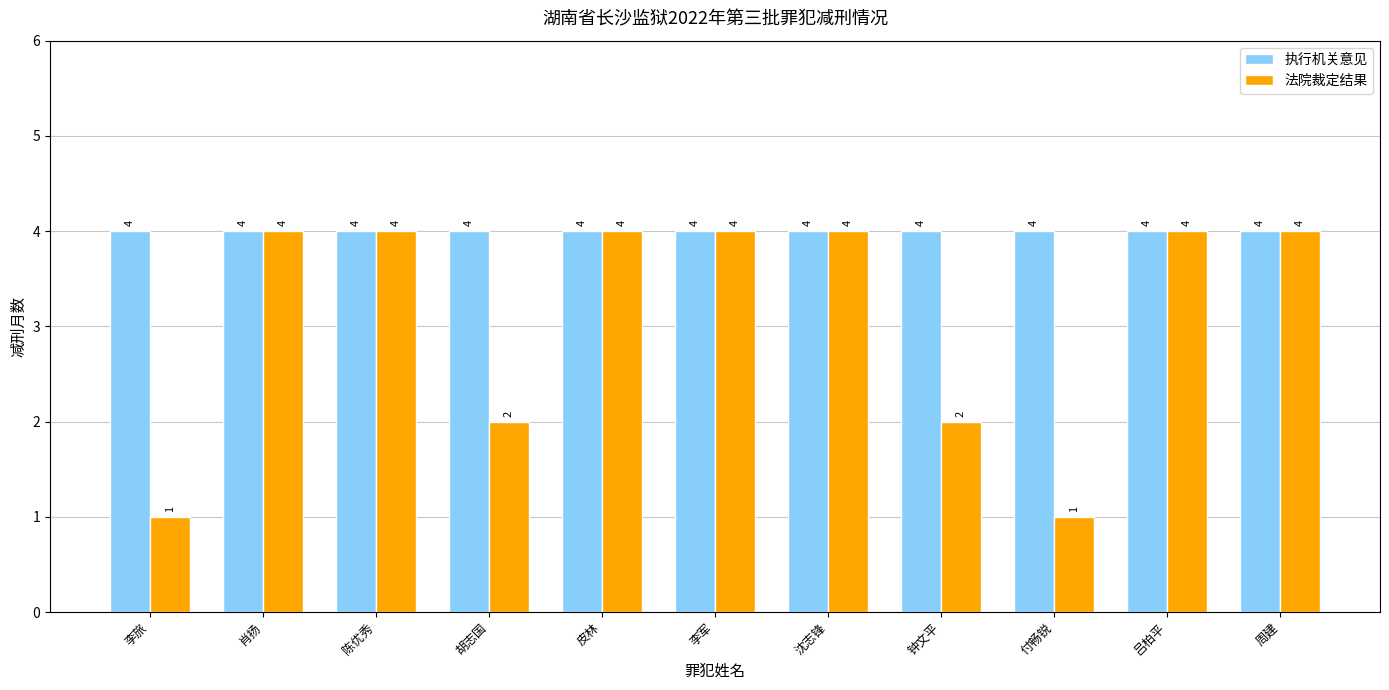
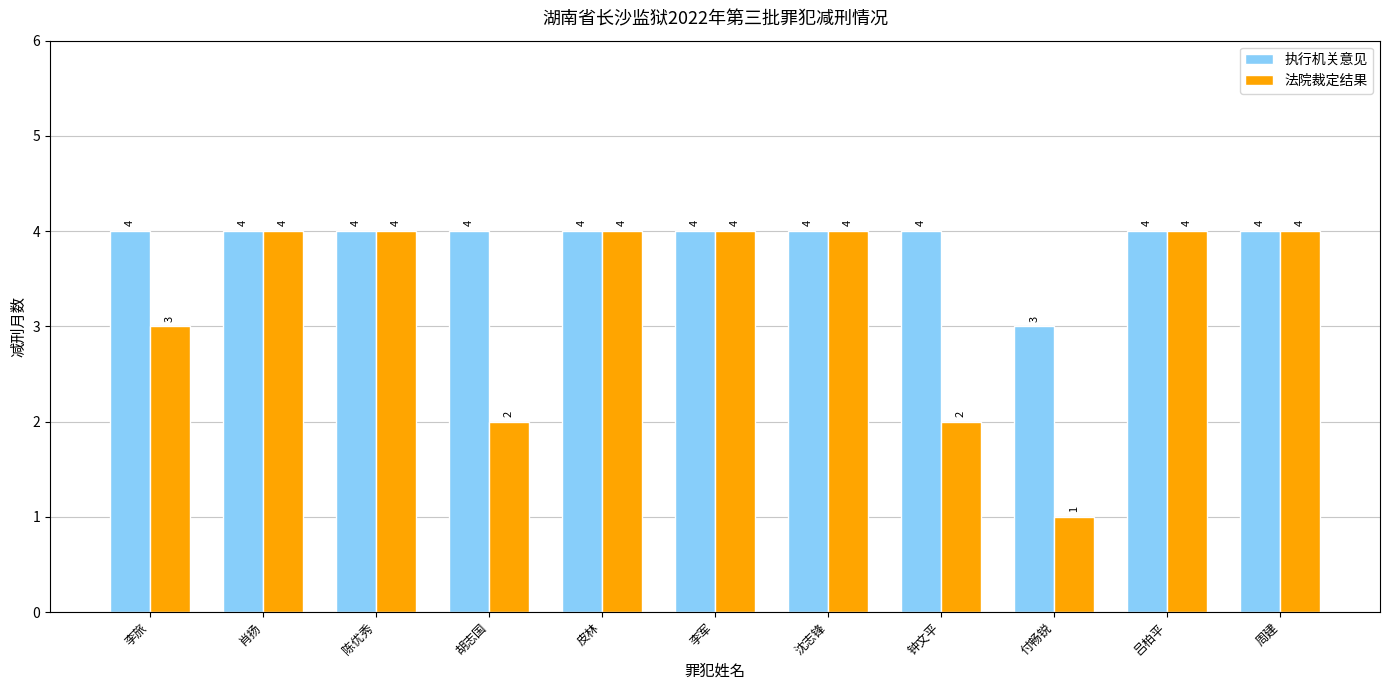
  {
    "执行机关意见": {
      "李旅": 4,
      "肖扬": 4,
      "陈优秀": 4,
      "胡志国": 4,
      "皮林": 4,
      "李军": 4,
      "沈志锋": 4,
      "钟文平": 4,
-     "付畅锐": 4,
+     "付畅锐": 3,
      "吕柏平": 4,
      "周建": 4
    },
    "法院裁定结果": {
-     "李旅": 1,
+     "李旅": 3,
      "肖扬": 4,
      "陈优秀": 4,
      "胡志国": 2,
      "皮林": 4,
      "李军": 4,
      "沈志锋": 4,
      "钟文平": 2,
      "付畅锐": 1,
      "吕柏平": 4,
      "周建": 4
    }
  }
